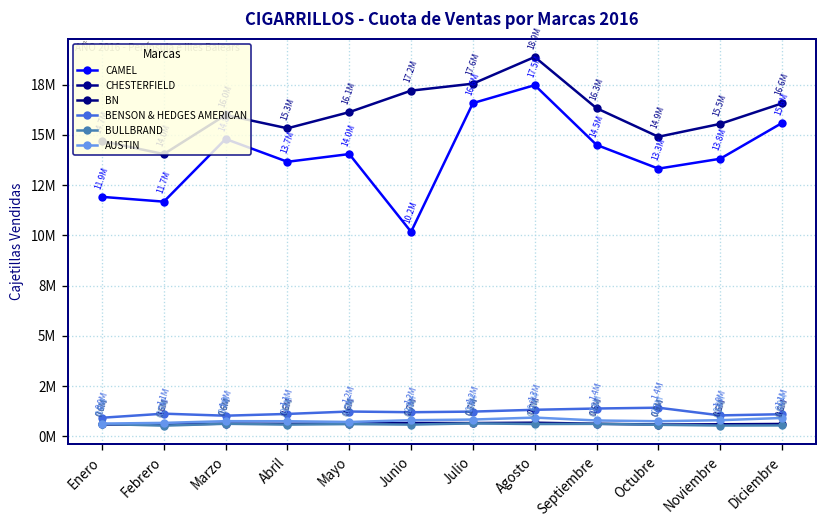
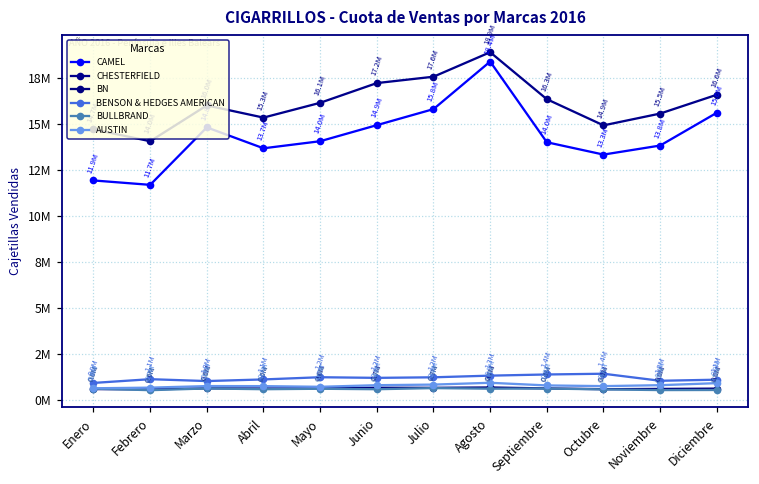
  {
    "CAMEL": {
      "Enero": "11.9M",
      "Febrero": "11.7M",
      "Mayo": "14.0M",
-     "Junio": "10.2M",
-     "Julio": "16.6M",
-     "Agosto": "17.5M",
-     "Septiembre": "14.5M",
+     "Junio": "14.9M",
+     "Julio": "15.8M",
+     "Agosto": "18.4M",
+     "Septiembre": "14.0M",
      "Noviembre": "13.8M"
    }
  }
